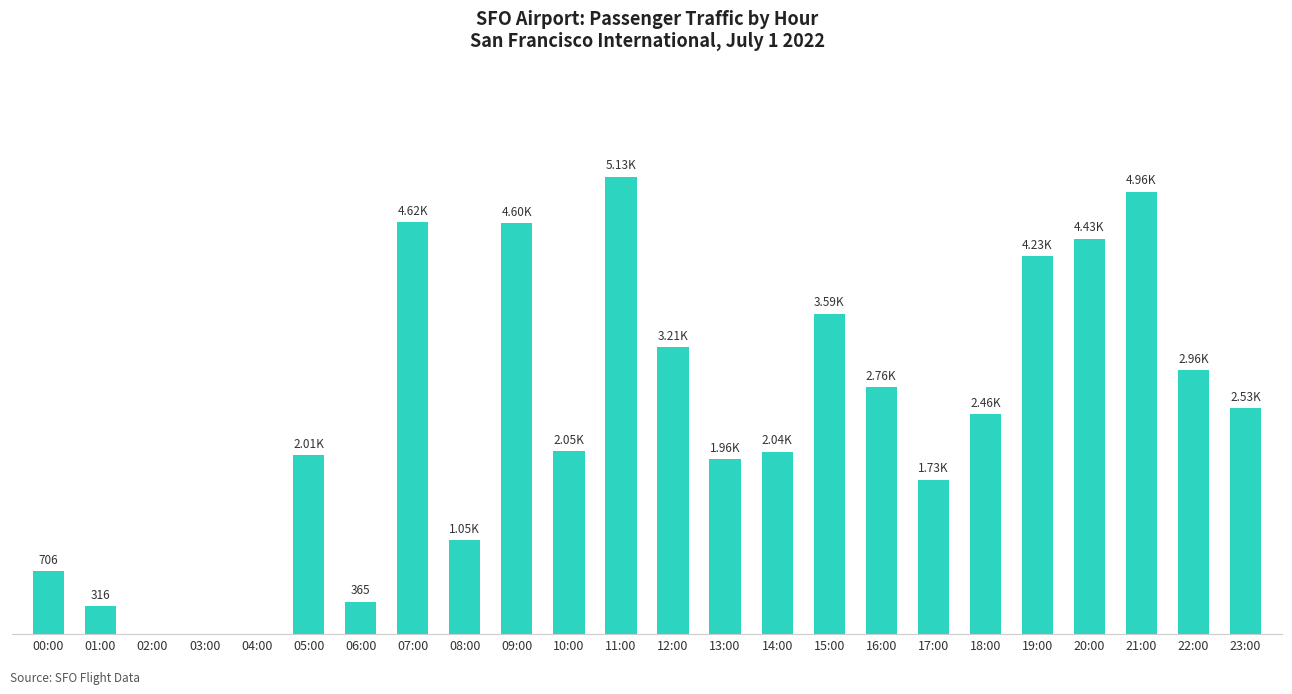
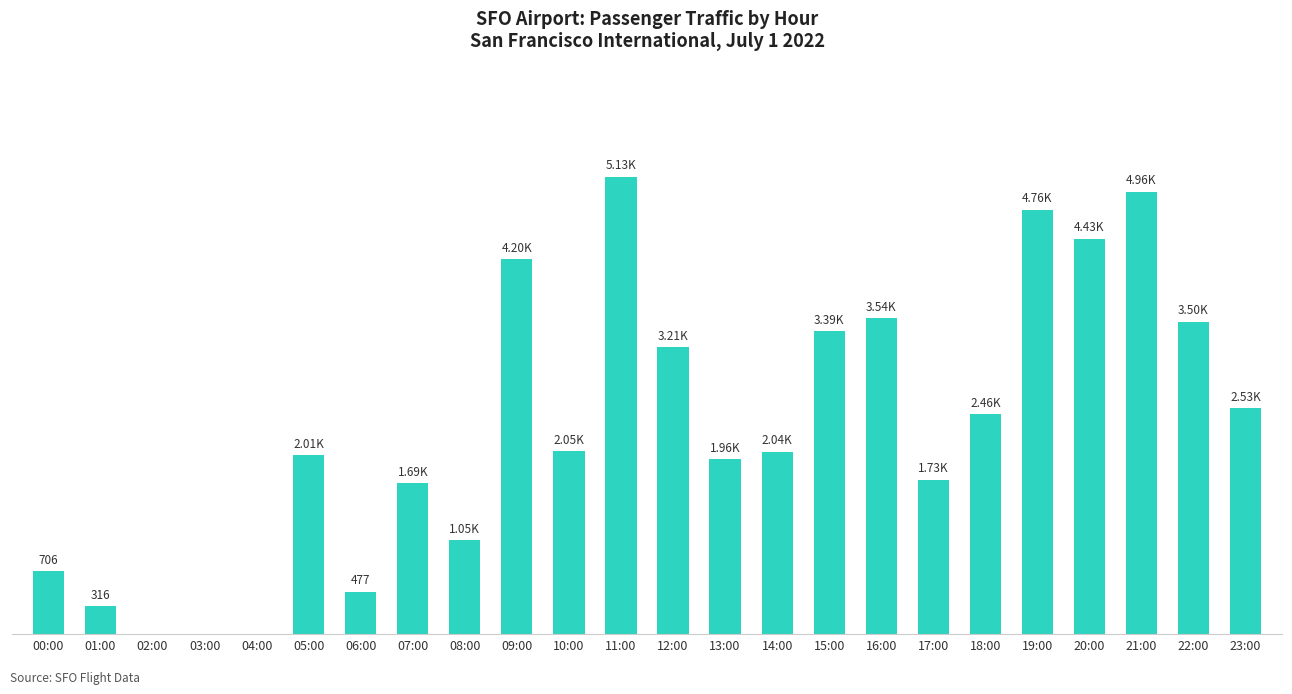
  {
    "00:00": "706",
    "01:00": "316",
    "05:00": "2.01K",
-   "06:00": "365",
-   "07:00": "4.62K",
+   "06:00": "477",
+   "07:00": "1.69K",
    "08:00": "1.05K",
-   "09:00": "4.60K",
+   "09:00": "4.20K",
    "10:00": "2.05K",
    "11:00": "5.13K",
    "12:00": "3.21K",
    "13:00": "1.96K",
    "14:00": "2.04K",
-   "15:00": "3.59K",
-   "16:00": "2.76K",
+   "15:00": "3.39K",
+   "16:00": "3.54K",
    "17:00": "1.73K",
    "18:00": "2.46K",
-   "19:00": "4.23K",
+   "19:00": "4.76K",
    "20:00": "4.43K",
    "21:00": "4.96K",
-   "22:00": "2.96K",
+   "22:00": "3.50K",
    "23:00": "2.53K"
  }
